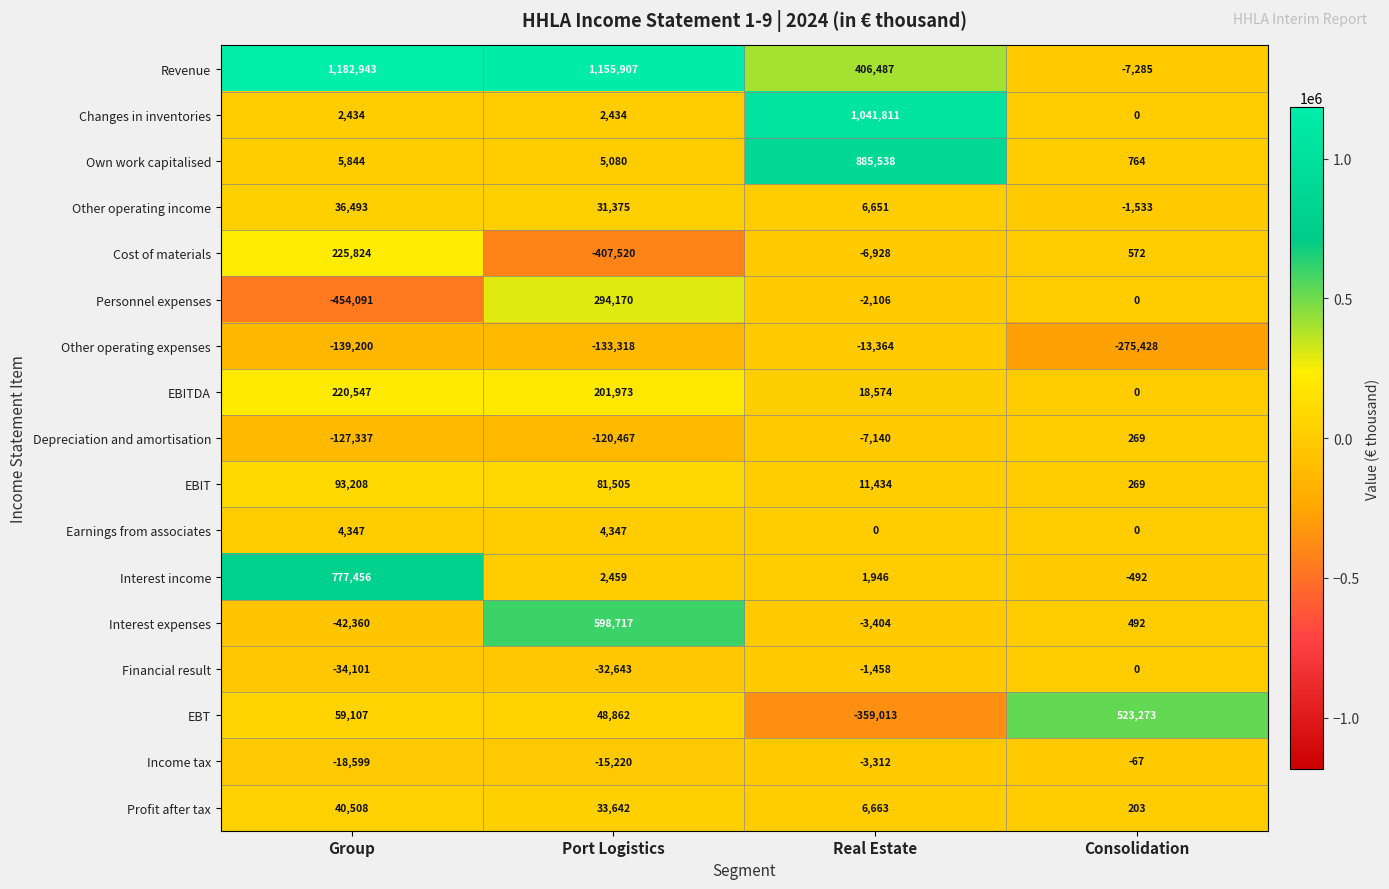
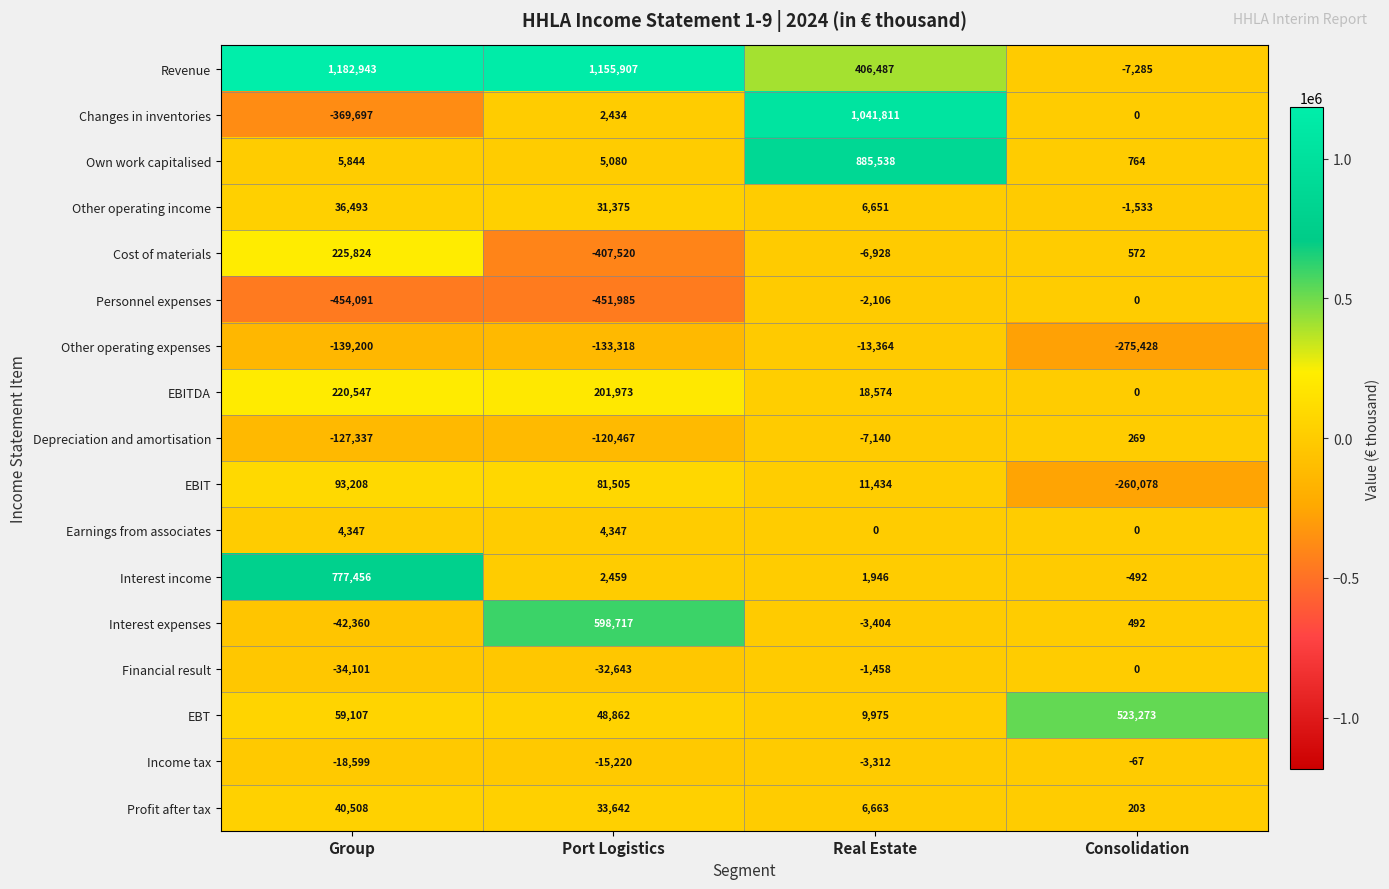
  {
    "Revenue": {
      "Group": "1,182,943",
      "Port Logistics": "1,155,907",
      "Real Estate": "406,487",
      "Consolidation": "-7,285"
    },
    "Changes in inventories": {
-     "Group": "2,434",
+     "Group": "-369,697",
      "Port Logistics": "2,434",
      "Real Estate": "1,041,811",
      "Consolidation": "0"
    },
    "Own work capitalised": {
      "Group": "5,844",
      "Port Logistics": "5,080",
      "Real Estate": "885,538",
      "Consolidation": "764"
    },
    "Other operating income": {
      "Group": "36,493",
      "Port Logistics": "31,375",
      "Real Estate": "6,651",
      "Consolidation": "-1,533"
    },
    "Cost of materials": {
      "Group": "225,824",
      "Port Logistics": "-407,520",
      "Real Estate": "-6,928",
      "Consolidation": "572"
    },
    "Personnel expenses": {
      "Group": "-454,091",
-     "Port Logistics": "294,170",
+     "Port Logistics": "-451,985",
      "Real Estate": "-2,106",
      "Consolidation": "0"
    },
    "Other operating expenses": {
      "Group": "-139,200",
      "Port Logistics": "-133,318",
      "Real Estate": "-13,364",
      "Consolidation": "-275,428"
    },
    "EBITDA": {
      "Group": "220,547",
      "Port Logistics": "201,973",
      "Real Estate": "18,574",
      "Consolidation": "0"
    },
    "Depreciation and amortisation": {
      "Group": "-127,337",
      "Port Logistics": "-120,467",
      "Real Estate": "-7,140",
      "Consolidation": "269"
    },
    "EBIT": {
      "Group": "93,208",
      "Port Logistics": "81,505",
      "Real Estate": "11,434",
-     "Consolidation": "269"
+     "Consolidation": "-260,078"
    },
    "Earnings from associates": {
      "Group": "4,347",
      "Port Logistics": "4,347",
      "Real Estate": "0",
      "Consolidation": "0"
    },
    "Interest income": {
      "Group": "777,456",
      "Port Logistics": "2,459",
      "Real Estate": "1,946",
      "Consolidation": "-492"
    },
    "Interest expenses": {
      "Group": "-42,360",
      "Port Logistics": "598,717",
      "Real Estate": "-3,404",
      "Consolidation": "492"
    },
    "Financial result": {
      "Group": "-34,101",
      "Port Logistics": "-32,643",
      "Real Estate": "-1,458",
      "Consolidation": "0"
    },
    "EBT": {
      "Group": "59,107",
      "Port Logistics": "48,862",
-     "Real Estate": "-359,013",
+     "Real Estate": "9,975",
      "Consolidation": "523,273"
    },
    "Income tax": {
      "Group": "-18,599",
      "Port Logistics": "-15,220",
      "Real Estate": "-3,312",
      "Consolidation": "-67"
    },
    "Profit after tax": {
      "Group": "40,508",
      "Port Logistics": "33,642",
      "Real Estate": "6,663",
      "Consolidation": "203"
    }
  }
